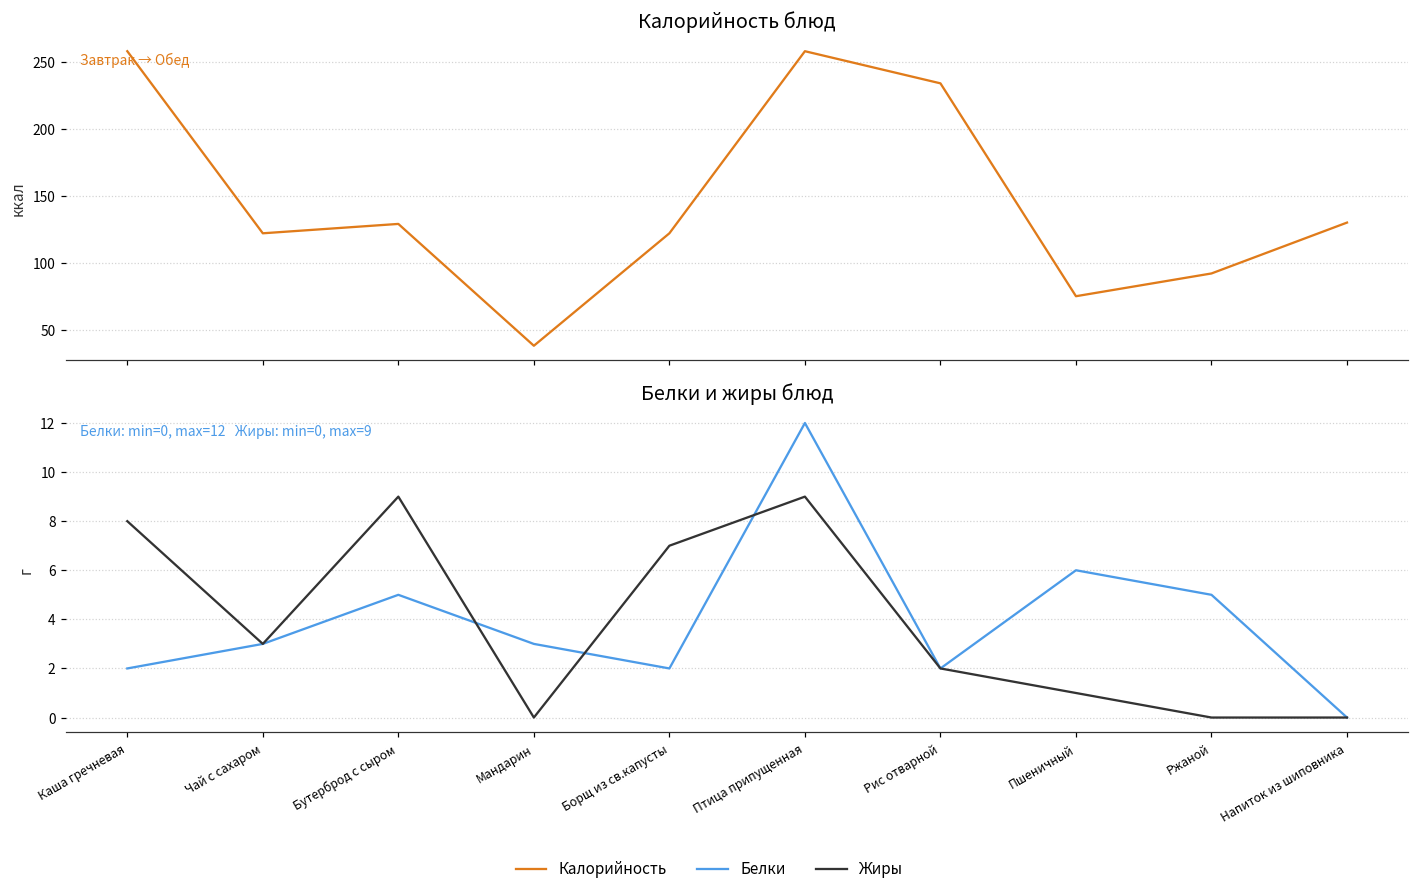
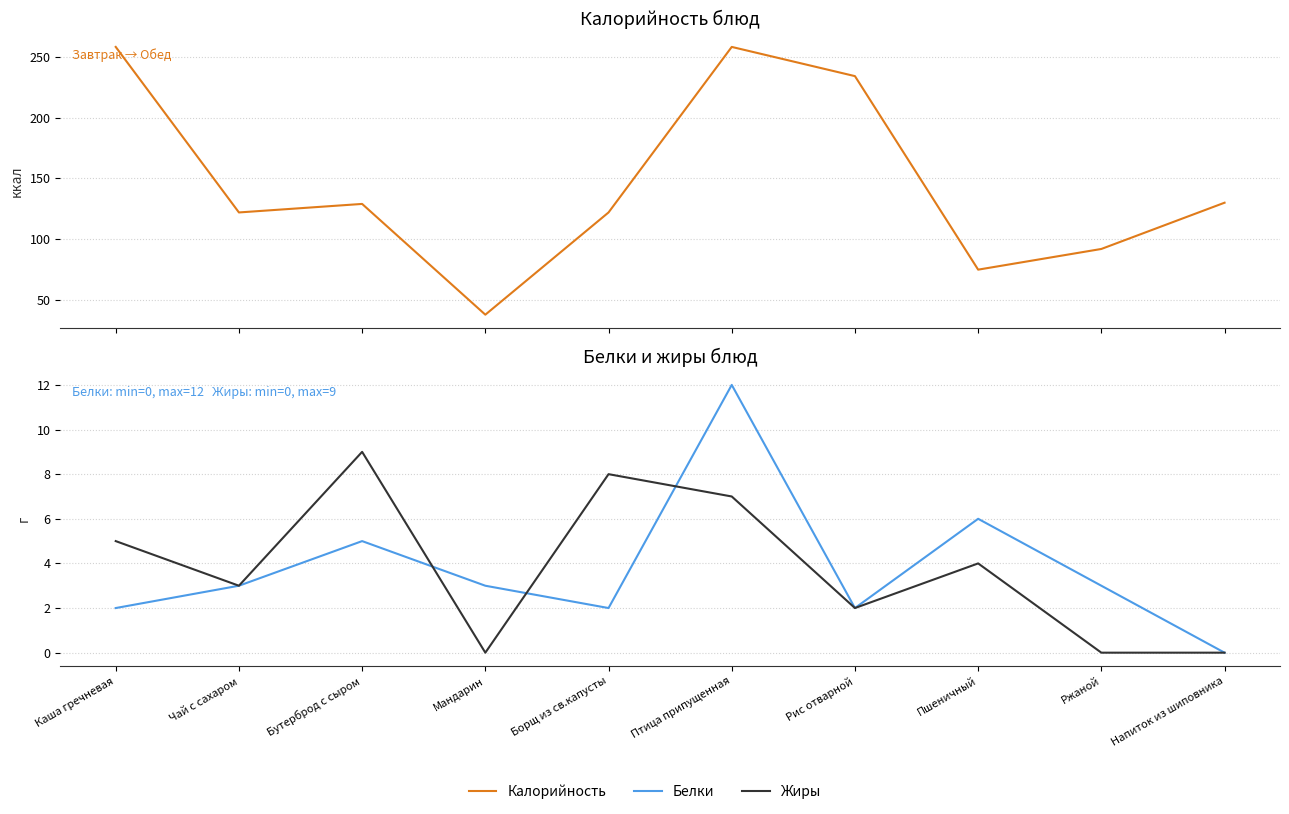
  {
    "Белки и жиры блюд": {
      "Белки": {
        "Каша гречневая": 2,
        "Бутерброд с сыром": 5,
        "Мандарин": 3,
        "Борщ из св.капусты": 2,
        "Птица припущенная": 12,
        "Пшеничный": 6,
-       "Ржаной": 5
+       "Ржаной": 3
      },
      "Жиры": {
-       "Каша гречневая": 8,
+       "Каша гречневая": 5,
        "Бутерброд с сыром": 9,
        "Мандарин": 0,
-       "Борщ из св.капусты": 7,
-       "Птица припущенная": 9,
-       "Пшеничный": 1,
+       "Борщ из св.капусты": 8,
+       "Птица припущенная": 7,
+       "Пшеничный": 4,
        "Ржаной": 0
      }
    }
  }
